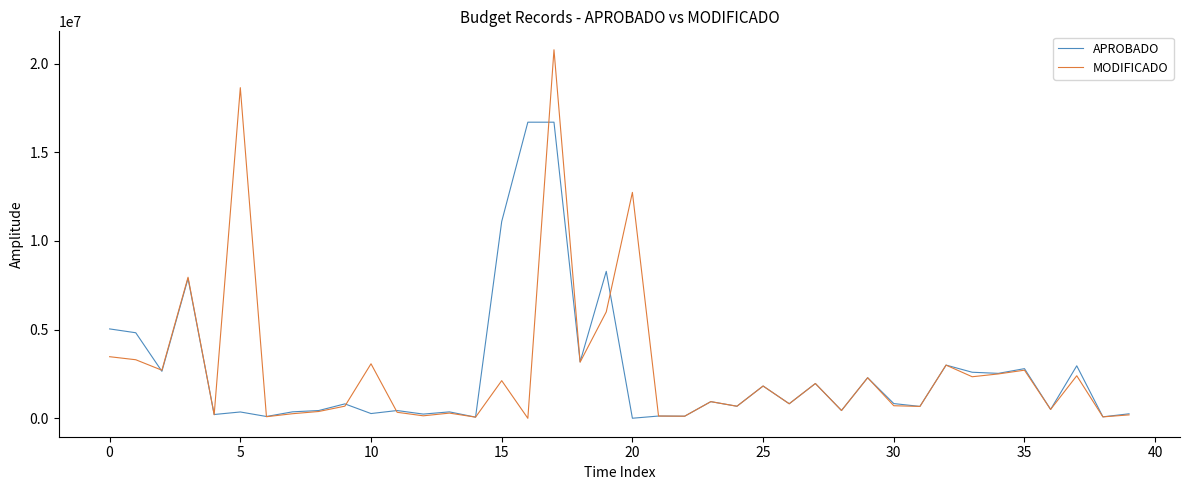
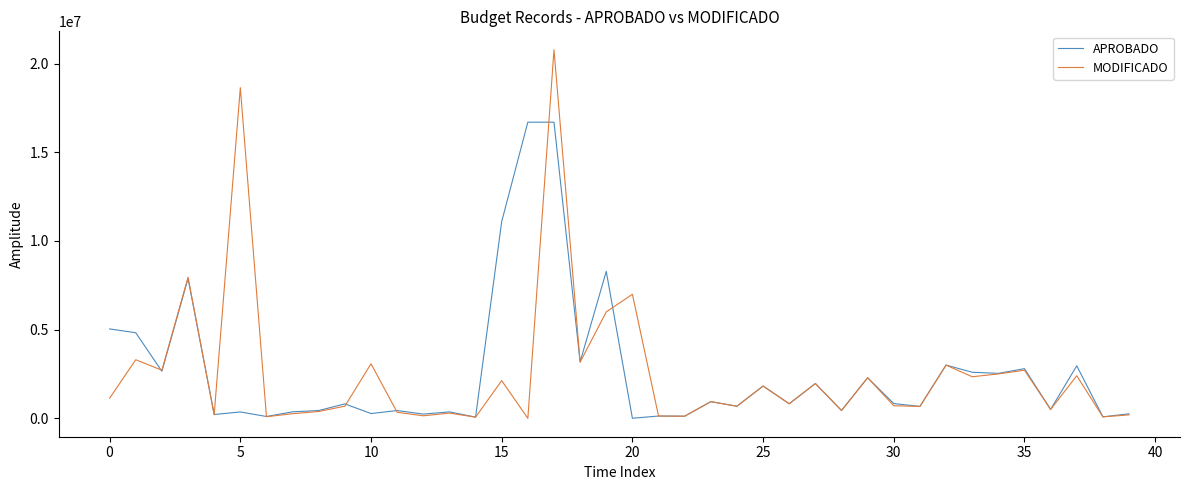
  {
    "APROBADO": {
      "0": 5000000,
      "5": 400000,
      "10": 300000,
      "15": 11100000,
      "20": 0
    },
    "MODIFICADO": {
-     "0": 3500000,
+     "0": 1100000,
      "5": 18600000,
      "10": 3100000,
      "15": 2100000,
-     "20": 12700000
+     "20": 7000000
    }
  }
